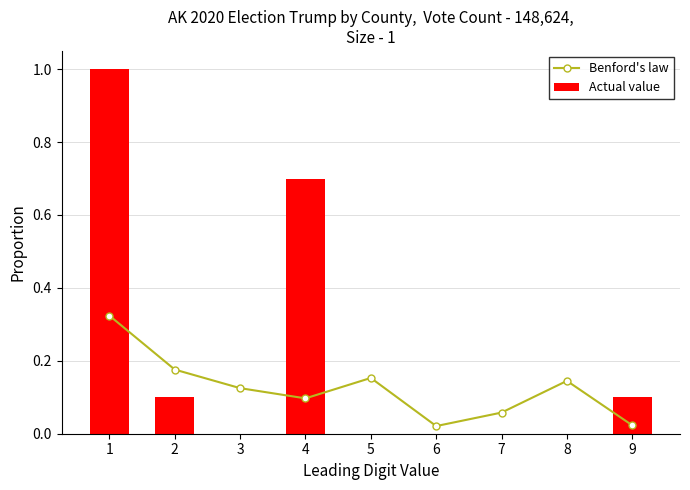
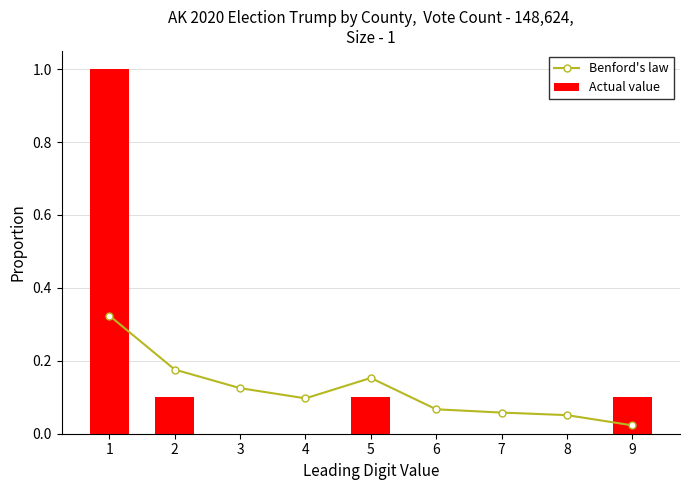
  {
    "Benford's law": {
      "1": 0.32,
      "2": 0.18,
      "3": 0.13,
      "4": 0.10,
      "5": 0.15,
-     "6": 0.02,
+     "6": 0.07,
      "7": 0.06,
-     "8": 0.15,
+     "8": 0.05,
      "9": 0.02
    },
    "Actual value": {
      "1": 1.0,
      "2": 0.1,
      "3": 0.0,
-     "4": 0.7,
-     "5": 0.0,
+     "4": 0.0,
+     "5": 0.1,
      "6": 0.0,
      "7": 0.0,
      "8": 0.0,
      "9": 0.1
    }
  }
